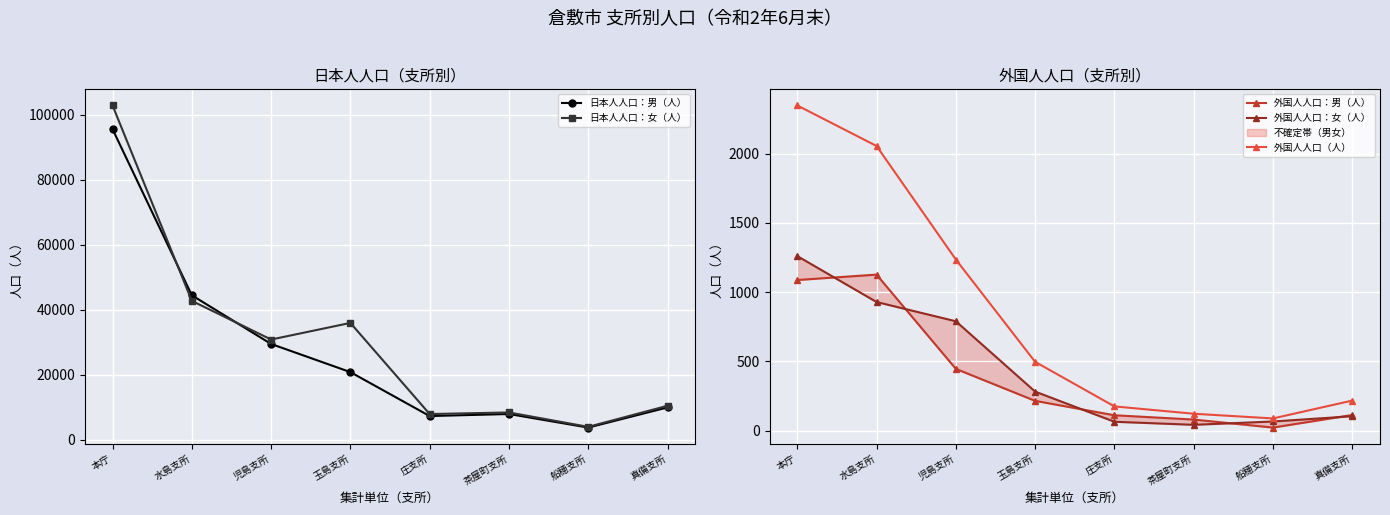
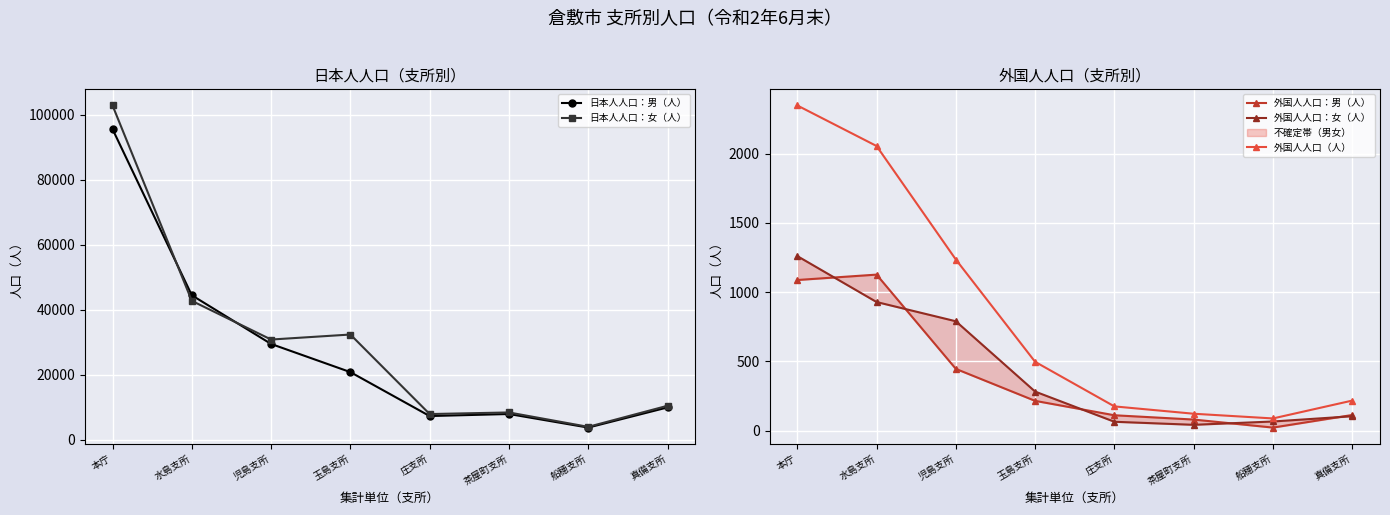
  {
    "日本人人口（支所別）": {
      "日本人人口：男（人）": {
        "本庁": 96000,
        "水島支所": 44000,
        "児島支所": 30000,
        "玉島支所": 21000
      },
      "日本人人口：女（人）": {
        "本庁": 103000,
        "水島支所": 43000,
        "児島支所": 31000,
-       "玉島支所": 36000
+       "玉島支所": 32000
      }
    }
  }
